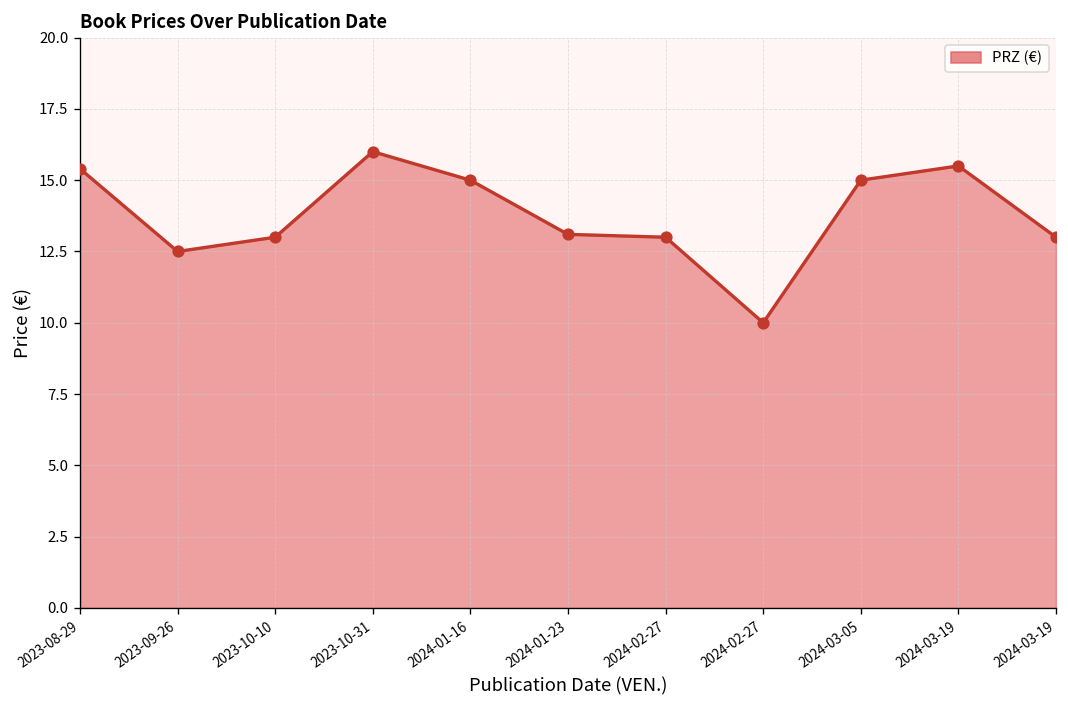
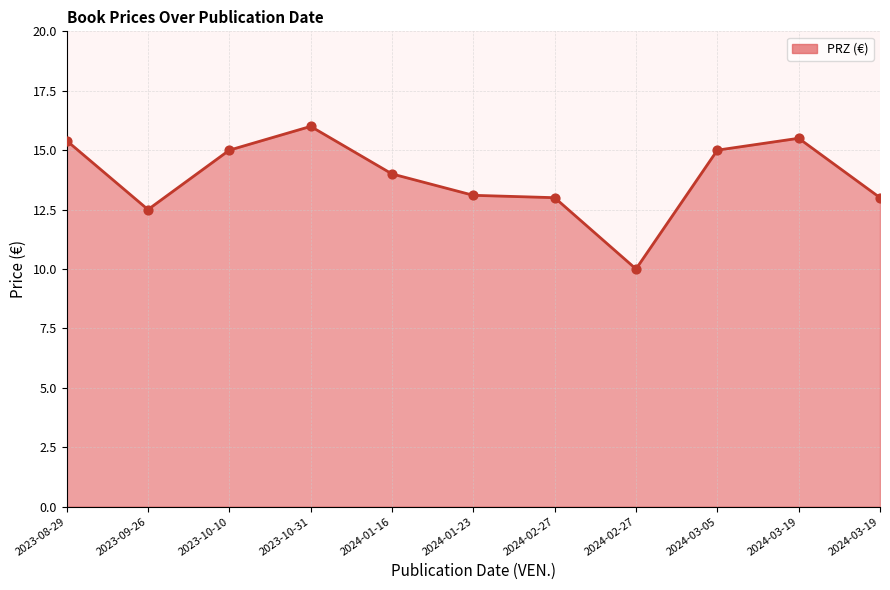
  {
    "2023-08-29": 15.4,
    "2023-09-26": 12.5,
-   "2023-10-10": 13,
+   "2023-10-10": 15,
    "2023-10-31": 16,
-   "2024-01-16": 15,
+   "2024-01-16": 14,
    "2024-01-23": 13,
    "2024-03-05": 15
  }
